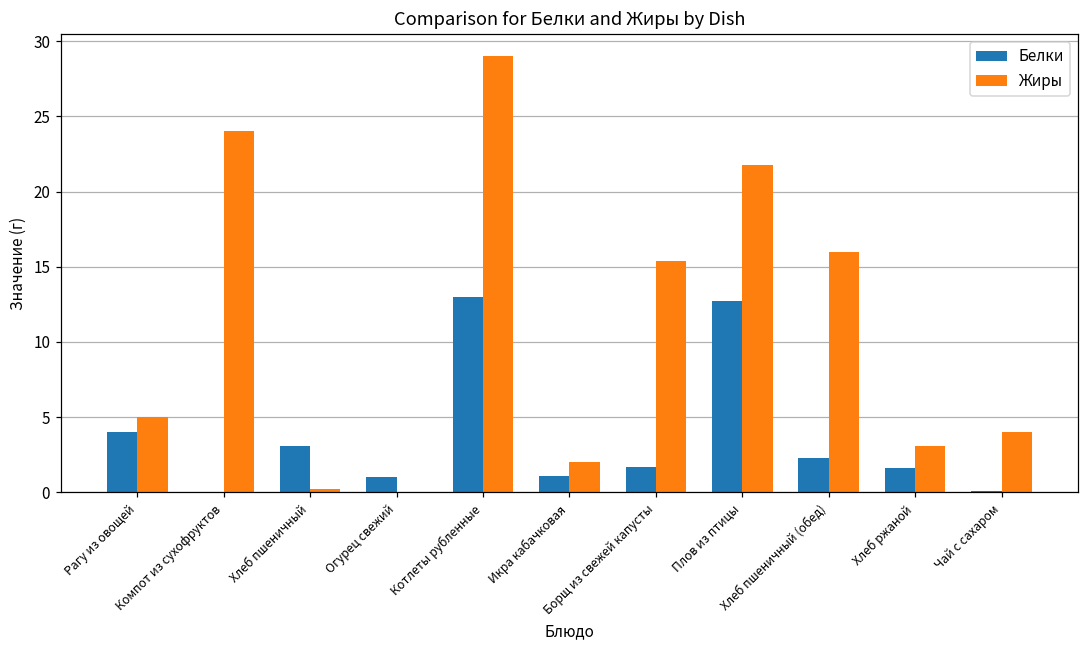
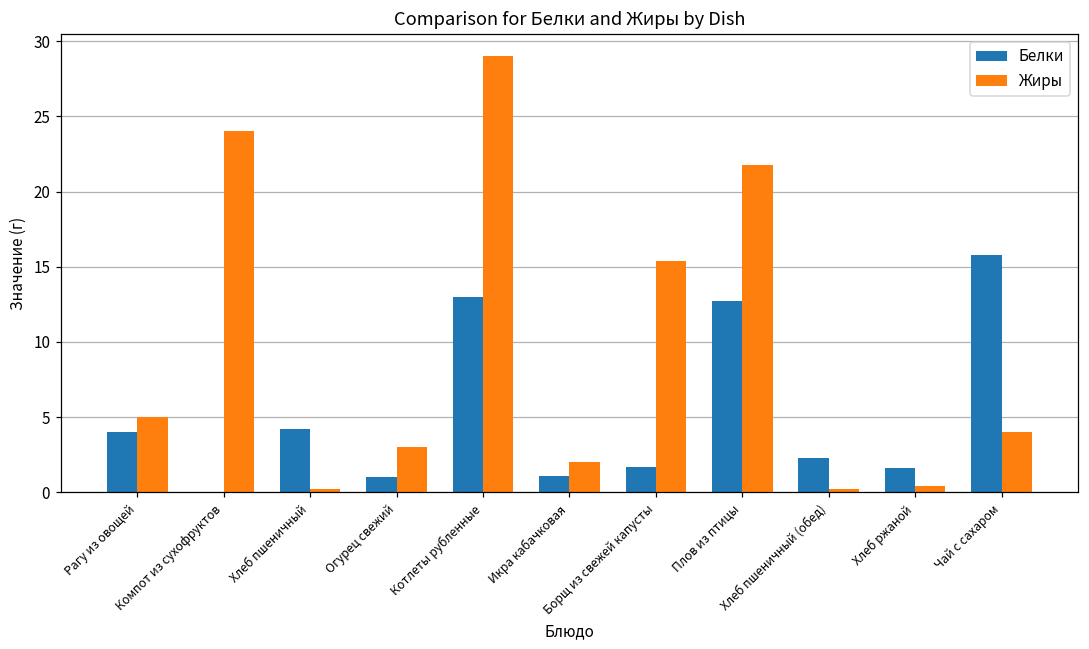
  {
    "Белки": {
      "Рагу из овощей": 4.0,
      "Компот из сухофруктов": 0.0,
-     "Хлеб пшеничный": 3.1,
+     "Хлеб пшеничный": 4.2,
      "Огурец свежий": 1.0,
      "Котлеты рубленные": 13.0,
      "Икра кабачковая": 1.1,
      "Борщ из свежей капусты": 1.7,
      "Плов из птицы": 12.7,
      "Хлеб пшеничный (обед)": 2.3,
      "Хлеб ржаной": 1.6,
-     "Чай с сахаром": 0.1
+     "Чай с сахаром": 15.8
    },
    "Жиры": {
      "Рагу из овощей": 5.0,
      "Компот из сухофруктов": 24.0,
      "Хлеб пшеничный": 0.2,
-     "Огурец свежий": 0,
+     "Огурец свежий": 3,
      "Котлеты рубленные": 29.0,
      "Икра кабачковая": 2.0,
      "Борщ из свежей капусты": 15.4,
      "Плов из птицы": 21.8,
-     "Хлеб пшеничный (обед)": 16.0,
-     "Хлеб ржаной": 3.1,
+     "Хлеб пшеничный (обед)": 0.2,
+     "Хлеб ржаной": 0.4,
      "Чай с сахаром": 4.0
    }
  }
